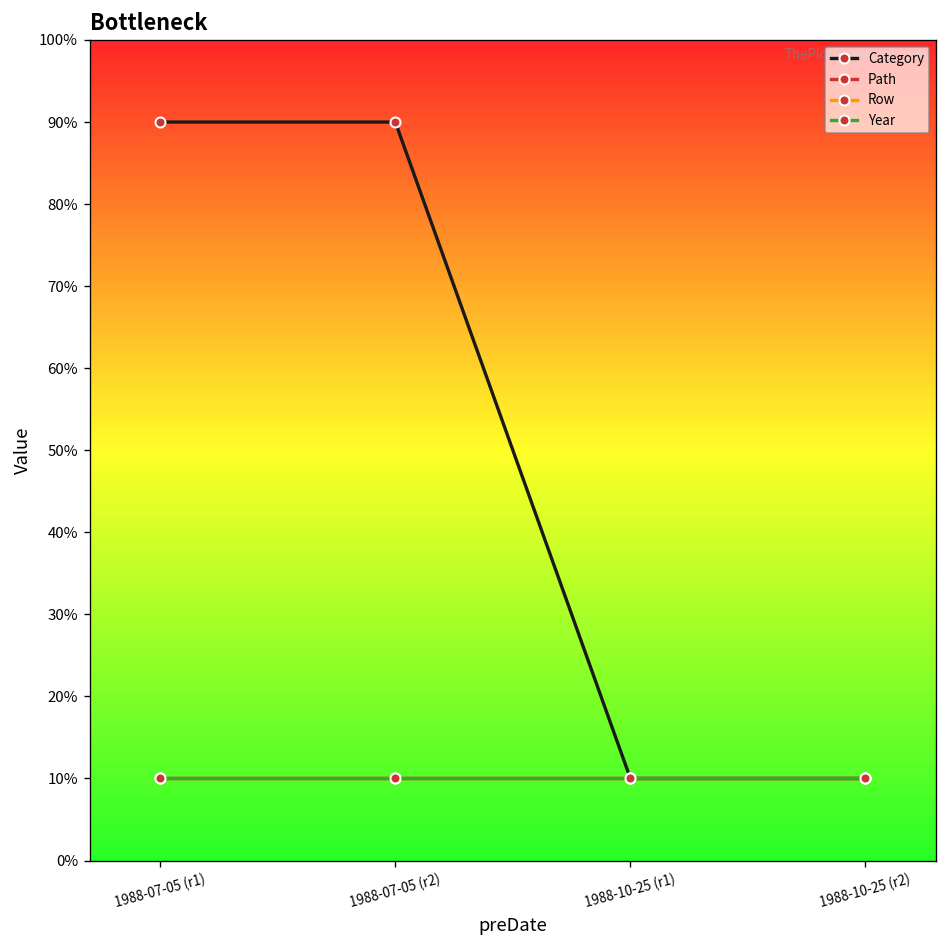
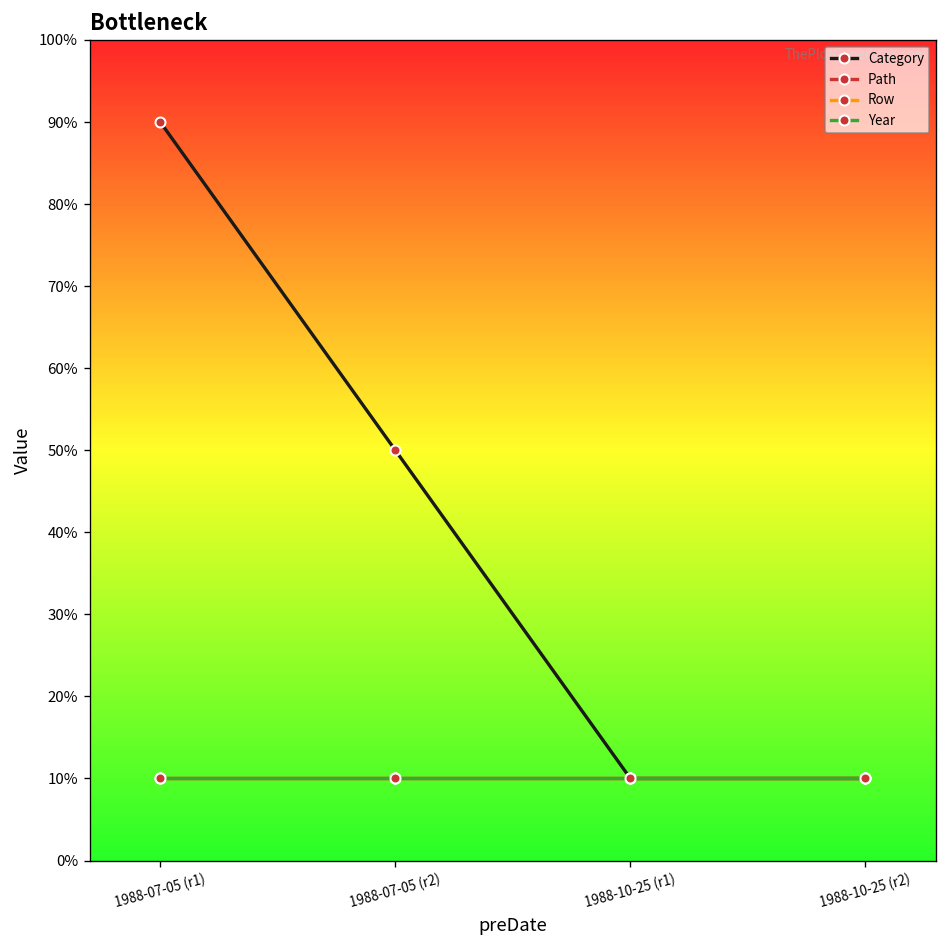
  {
    "Category": {
      "1988-07-05 (r1)": "90%",
-     "1988-07-05 (r2)": "90%"
+     "1988-07-05 (r2)": "50%"
    },
    "Year": {
      "1988-07-05 (r1)": "10%",
      "1988-07-05 (r2)": "10%"
    }
  }
